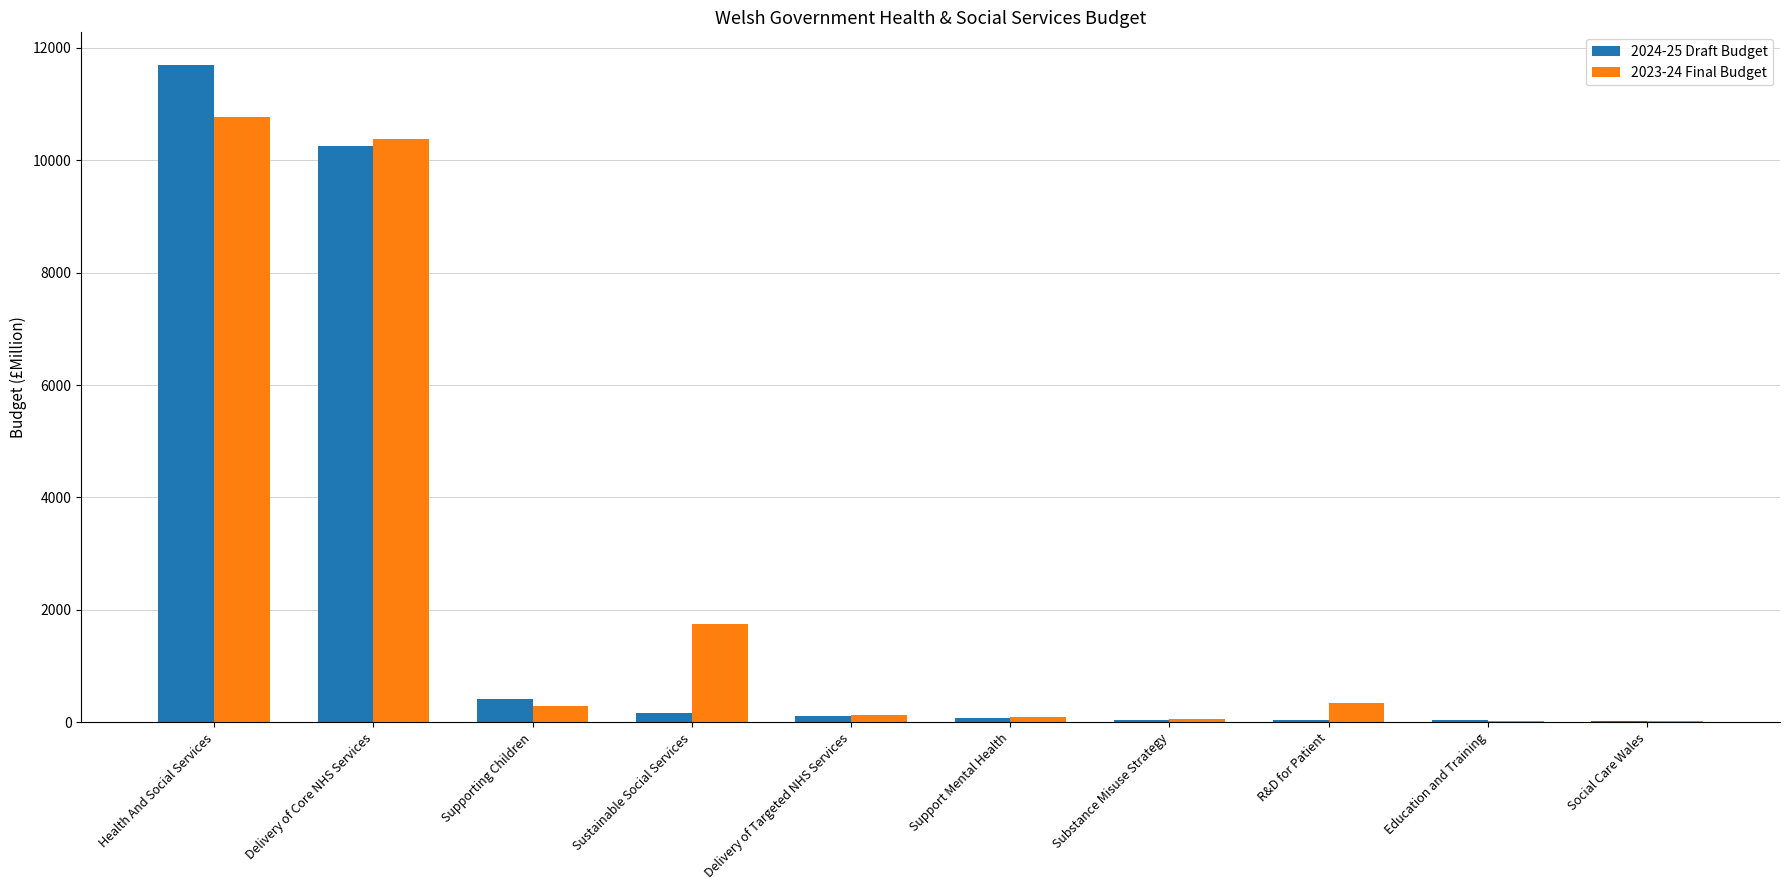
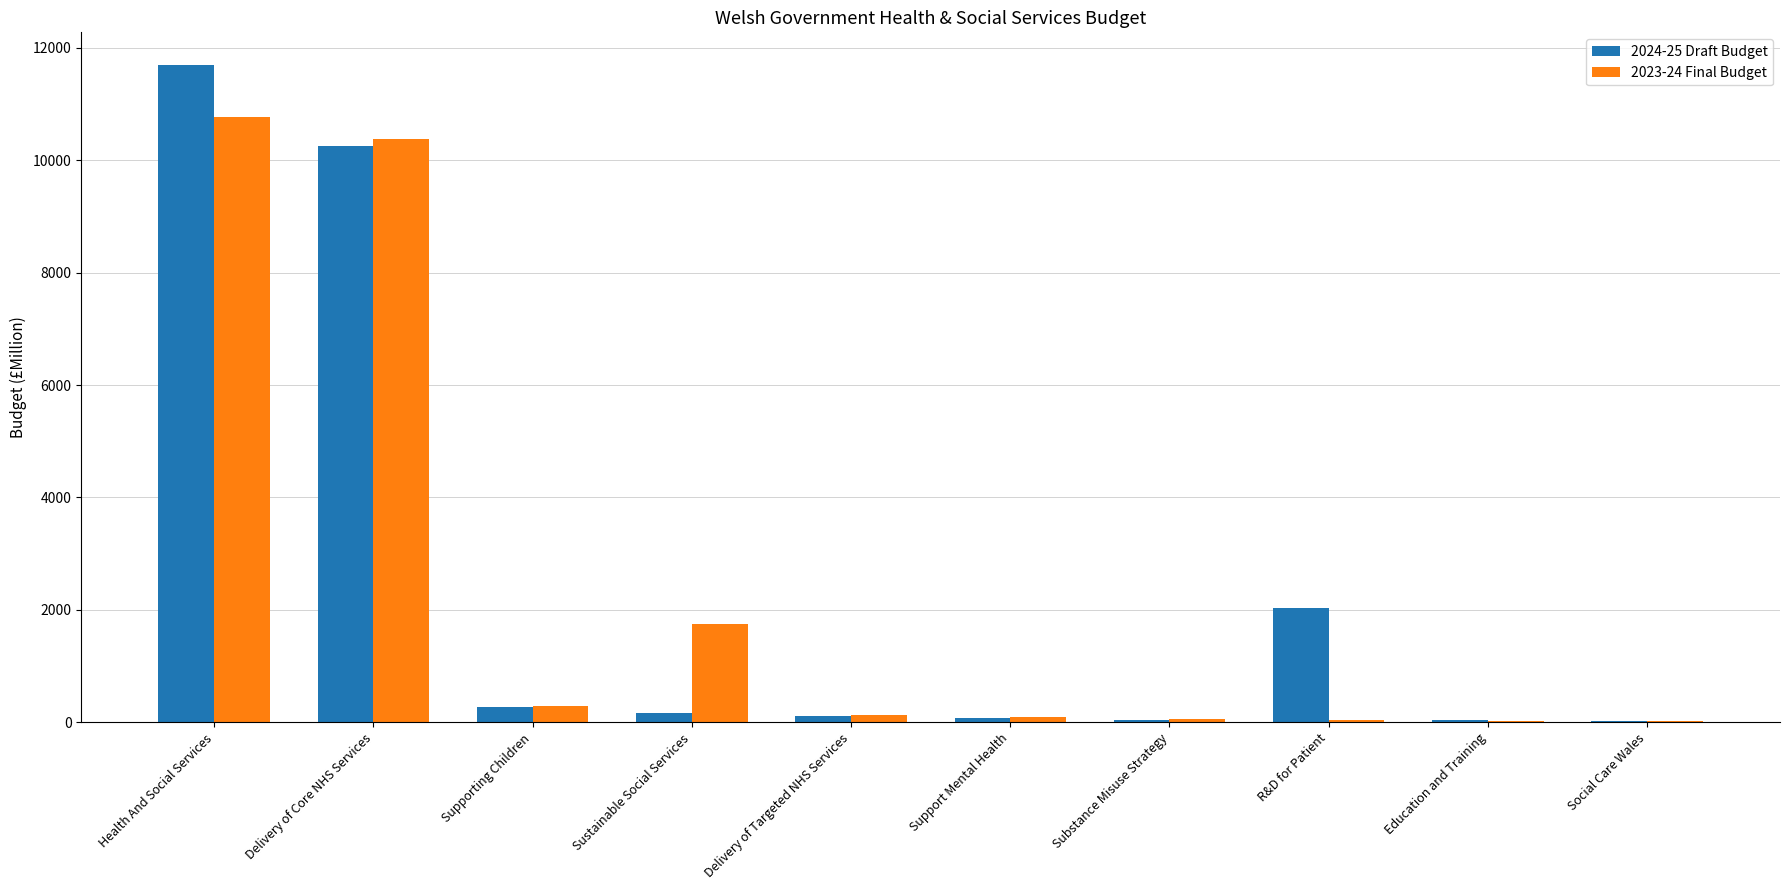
  {
    "2024-25 Draft Budget": {
      "Health And Social Services": 11700,
      "Delivery of Core NHS Services": 10200,
-     "Supporting Children": 400,
+     "Supporting Children": 300,
      "Sustainable Social Services": 200,
      "Delivery of Targeted NHS Services": 100,
      "Support Mental Health": 100,
      "Substance Misuse Strategy": 0,
-     "R&D for Patient": 0
+     "R&D for Patient": 2000
    },
    "2023-24 Final Budget": {
      "Health And Social Services": 10800,
      "Delivery of Core NHS Services": 10400,
      "Supporting Children": 300,
      "Sustainable Social Services": 1700,
      "Delivery of Targeted NHS Services": 100,
      "Support Mental Health": 100,
      "Substance Misuse Strategy": 100,
-     "R&D for Patient": 300
+     "R&D for Patient": 0
    }
  }
